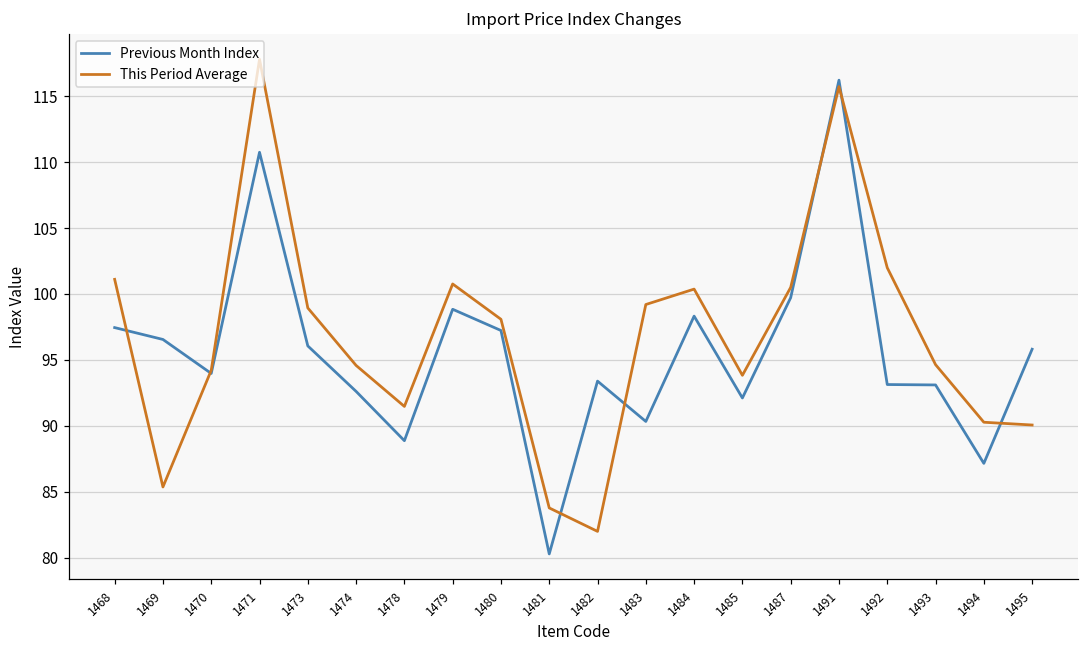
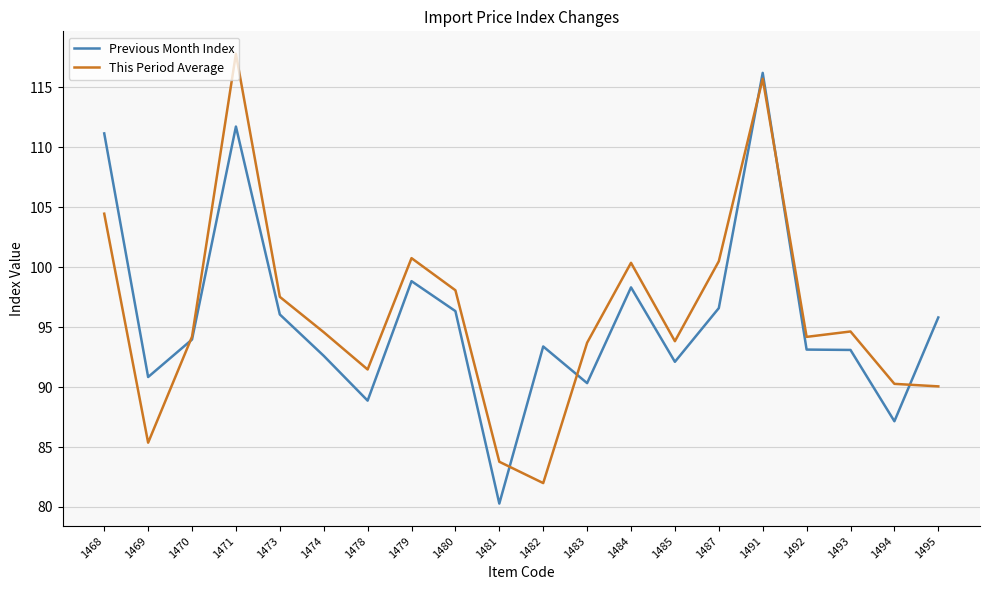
  {
    "Previous Month Index": {
-     "1468": 97.5,
-     "1469": 96.6,
+     "1468": 111.2,
+     "1469": 90.8,
      "1470": 94.0,
-     "1471": 110.8,
+     "1471": 111.7,
      "1473": 96.1,
      "1474": 92.6,
      "1478": 88.9,
      "1479": 98.8,
-     "1480": 97.2,
+     "1480": 96.3,
      "1481": 80.3,
      "1482": 93.4,
      "1483": 90.3,
      "1484": 98.3,
      "1485": 92.1,
-     "1487": 99.7,
+     "1487": 96.6,
      "1491": 116.2,
      "1492": 93.1,
      "1493": 93.1,
      "1494": 87.2,
      "1495": 95.8
    },
    "This Period Average": {
-     "1468": 101.1,
+     "1468": 104.5,
      "1469": 85.4,
      "1470": 94.2,
-     "1473": 98.9,
+     "1473": 97.5,
      "1474": 94.6,
      "1478": 91.5,
      "1479": 100.8,
      "1480": 98.1,
      "1481": 83.8,
      "1482": 82.0,
-     "1483": 99.2,
+     "1483": 93.7,
      "1484": 100.4,
      "1485": 93.8,
      "1487": 100.5,
      "1491": 115.7,
-     "1492": 102.0,
+     "1492": 94.2,
      "1493": 94.6,
      "1494": 90.3,
      "1495": 90.1
    }
  }
